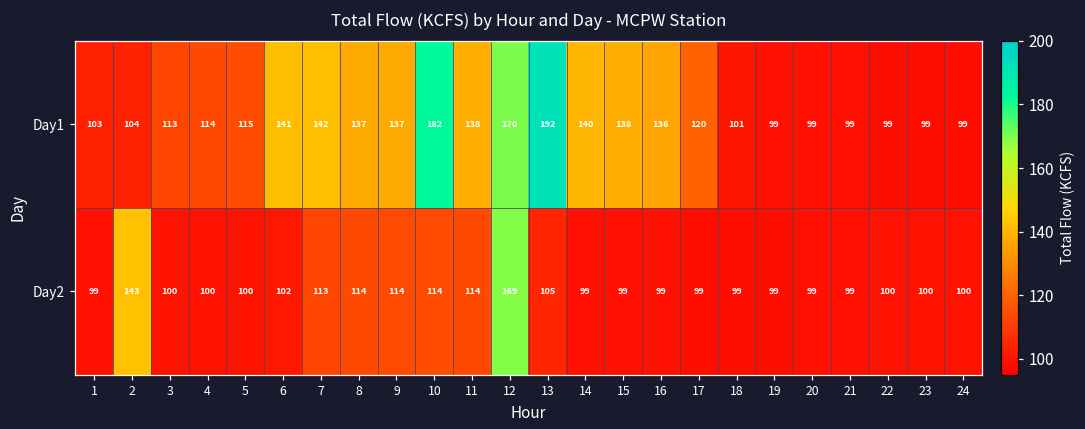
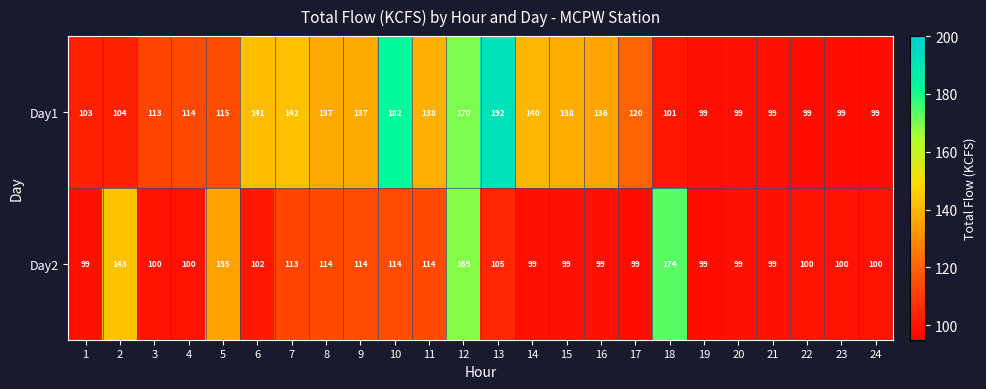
  {
    "Day1": {
      "1": 103,
      "2": 104,
      "3": 113,
      "4": 114,
      "5": 115,
      "6": 141,
      "7": 142,
      "8": 137,
      "9": 137,
      "10": 182,
      "11": 138,
      "12": 170,
      "13": 192,
      "14": 140,
      "15": 138,
      "16": 136,
      "17": 120,
      "18": 101,
      "19": 99,
      "20": 99,
      "21": 99,
      "22": 99,
      "23": 99,
      "24": 99
    },
    "Day2": {
      "1": 99,
      "2": 143,
      "3": 100,
      "4": 100,
-     "5": 100,
+     "5": 135,
      "6": 102,
      "7": 113,
      "8": 114,
      "9": 114,
      "10": 114,
      "11": 114,
      "12": 169,
      "13": 105,
      "14": 99,
      "15": 99,
      "16": 99,
      "17": 99,
-     "18": 99,
+     "18": 174,
      "19": 99,
      "20": 99,
      "21": 99,
      "22": 100,
      "23": 100,
      "24": 100
    }
  }
